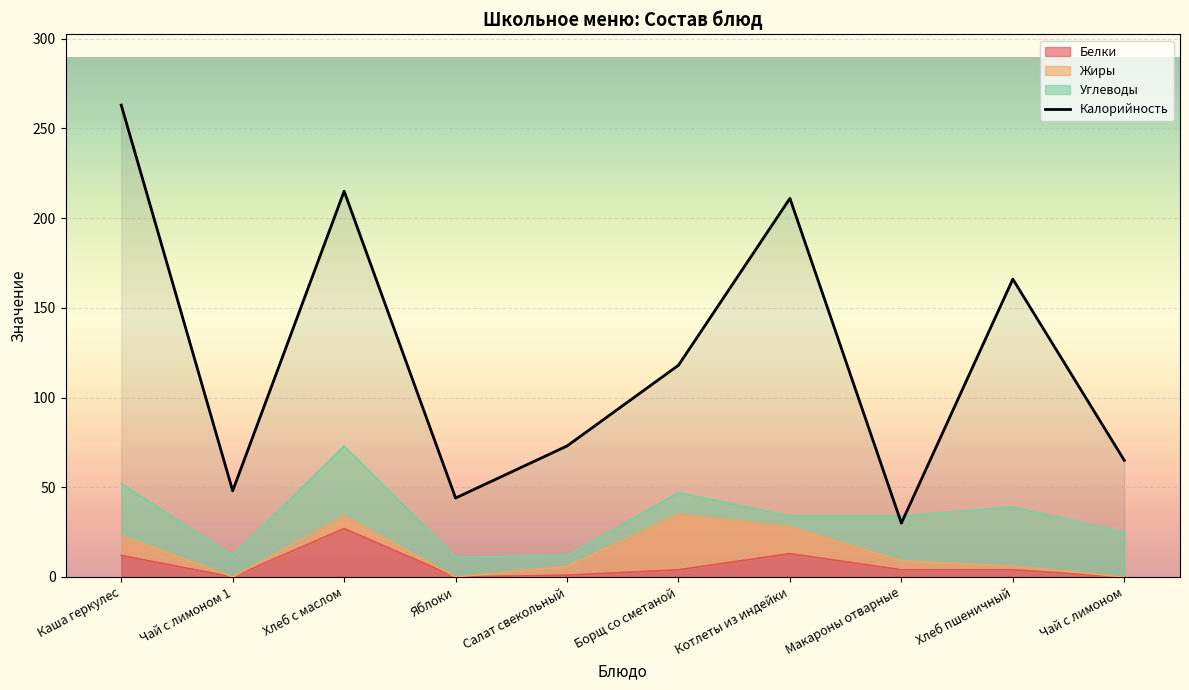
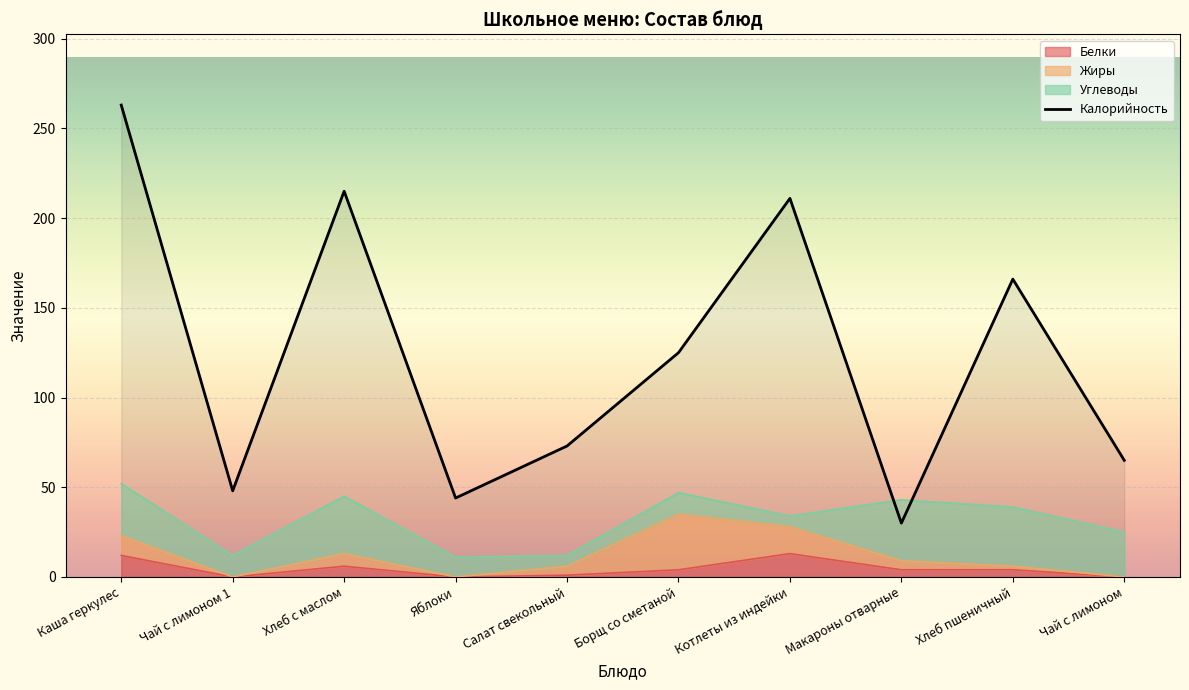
  {
    "Белки": {
      "Каша геркулес": 12,
-     "Хлеб с маслом": 27,
+     "Хлеб с маслом": 6,
      "Салат свекольный": 1,
      "Борщ со сметаной": 4,
      "Котлеты из индейки": 13,
      "Макароны отварные": 4,
      "Хлеб пшеничный": 4
    },
    "Жиры": {
      "Хлеб с маслом": 7
    },
    "Углеводы": {
      "Чай с лимоном 1": 12,
-     "Хлеб с маслом": 39,
+     "Хлеб с маслом": 32,
      "Яблоки": 11,
-     "Макароны отварные": 25,
+     "Макароны отварные": 34,
      "Чай с лимоном": 25
    },
    "Калорийность": {
      "Каша геркулес": 263,
      "Чай с лимоном 1": 48,
      "Хлеб с маслом": 215,
      "Яблоки": 44,
      "Салат свекольный": 73,
-     "Борщ со сметаной": 118,
+     "Борщ со сметаной": 125,
      "Котлеты из индейки": 211,
      "Макароны отварные": 30,
      "Хлеб пшеничный": 166,
      "Чай с лимоном": 65
    }
  }
